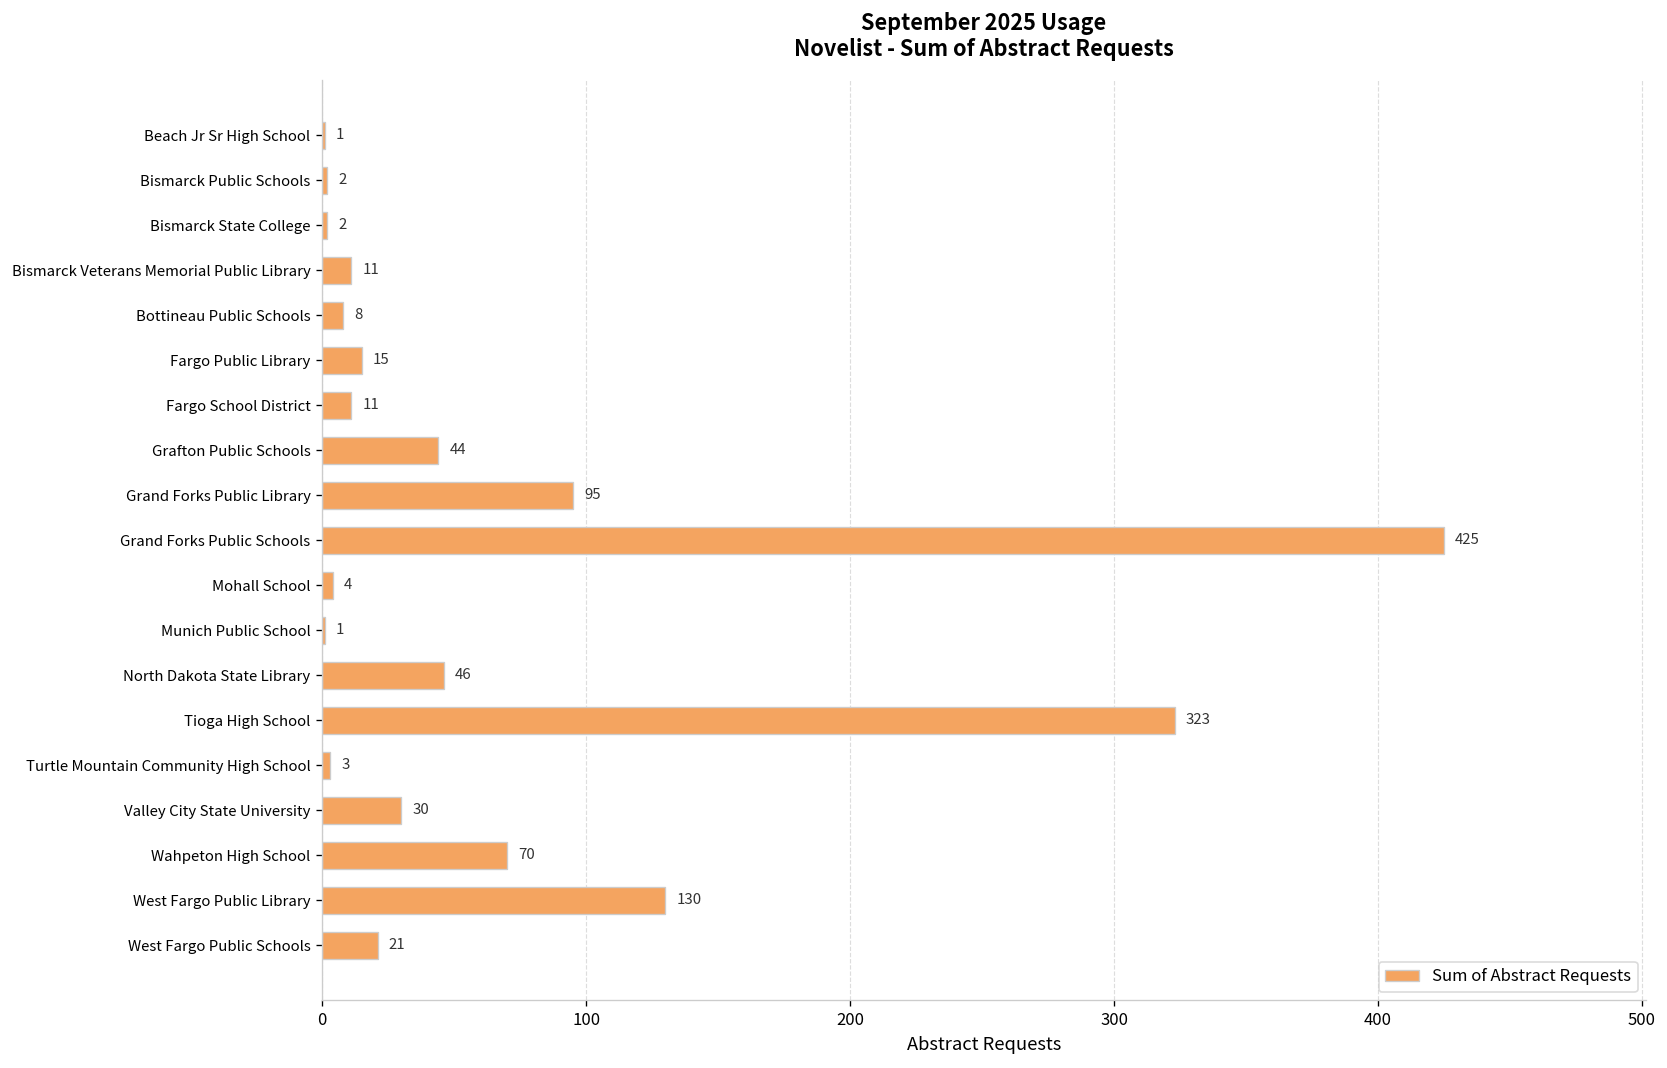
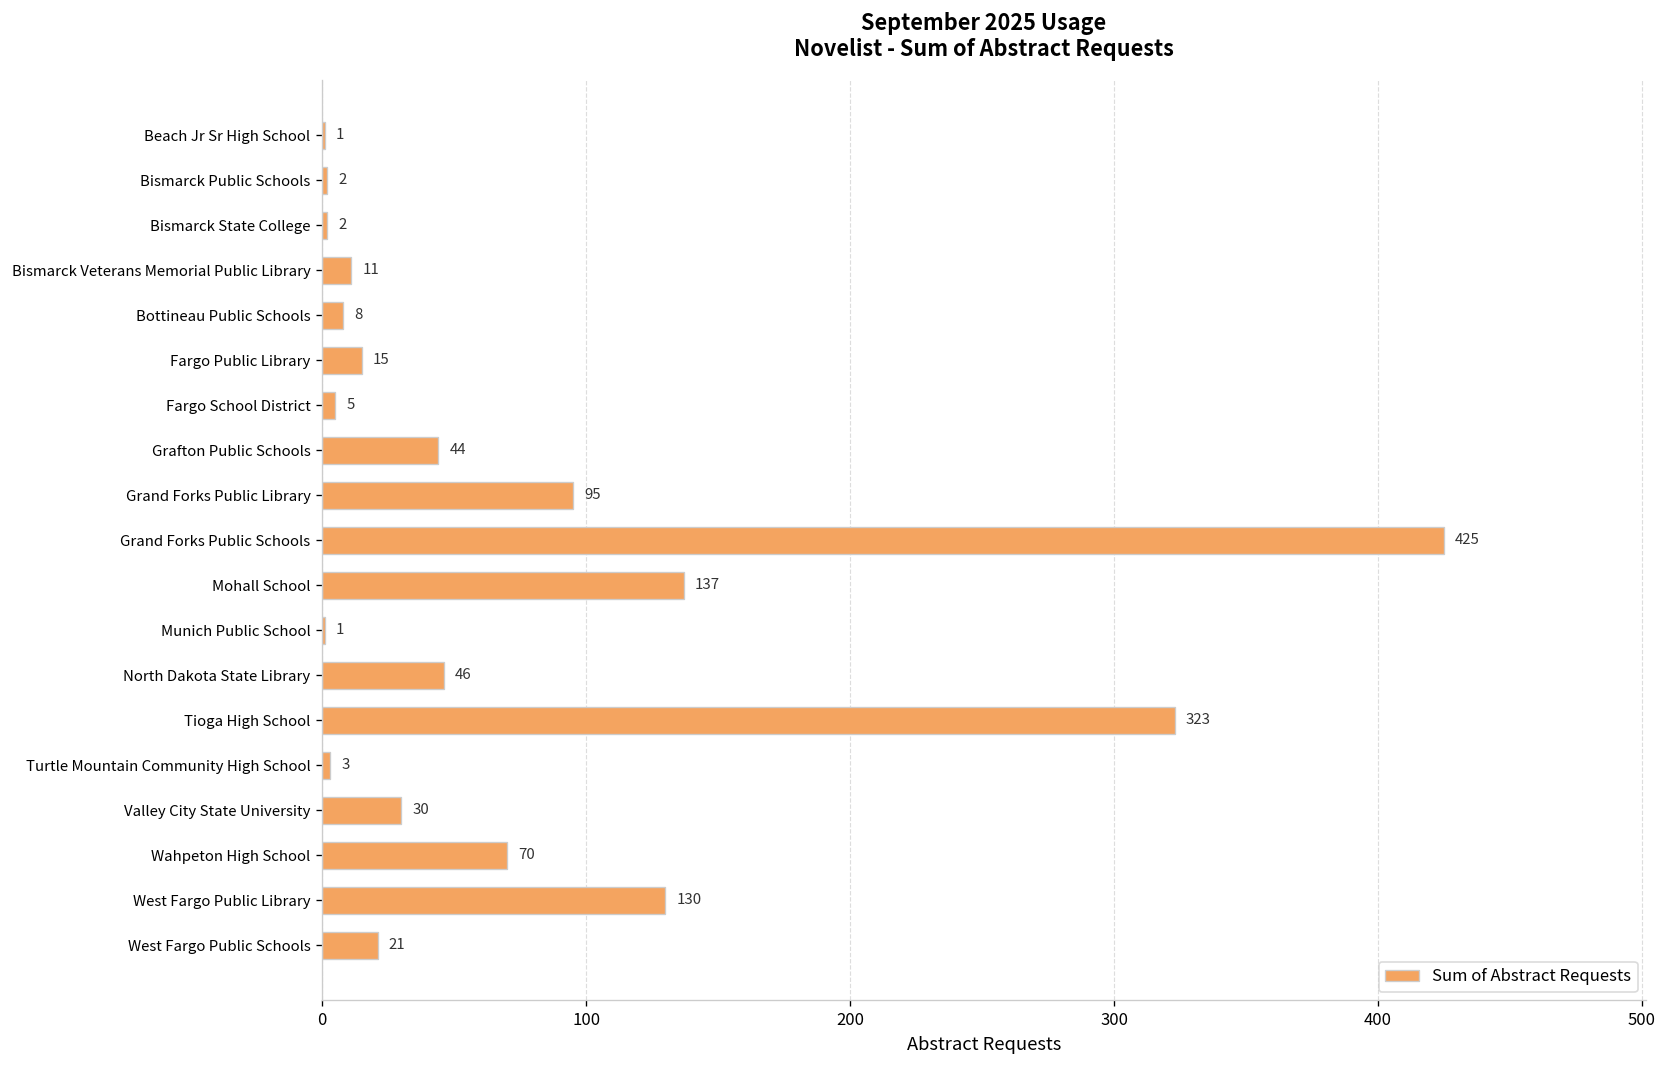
  {
    "Beach Jr Sr High School": 1,
    "Bismarck Public Schools": 2,
    "Bismarck State College": 2,
    "Bismarck Veterans Memorial Public Library": 11,
    "Bottineau Public Schools": 8,
    "Fargo Public Library": 15,
-   "Fargo School District": 11,
+   "Fargo School District": 5,
    "Grafton Public Schools": 44,
    "Grand Forks Public Library": 95,
    "Grand Forks Public Schools": 425,
-   "Mohall School": 4,
+   "Mohall School": 137,
    "Munich Public School": 1,
    "North Dakota State Library": 46,
    "Tioga High School": 323,
    "Turtle Mountain Community High School": 3,
    "Valley City State University": 30,
    "Wahpeton High School": 70,
    "West Fargo Public Library": 130,
    "West Fargo Public Schools": 21
  }
